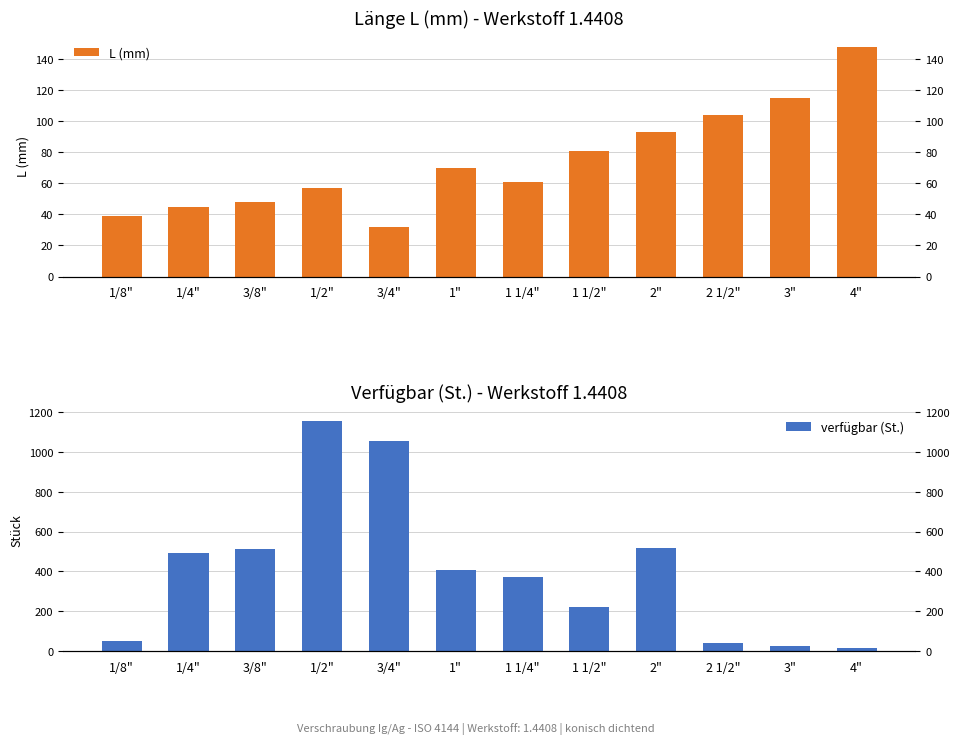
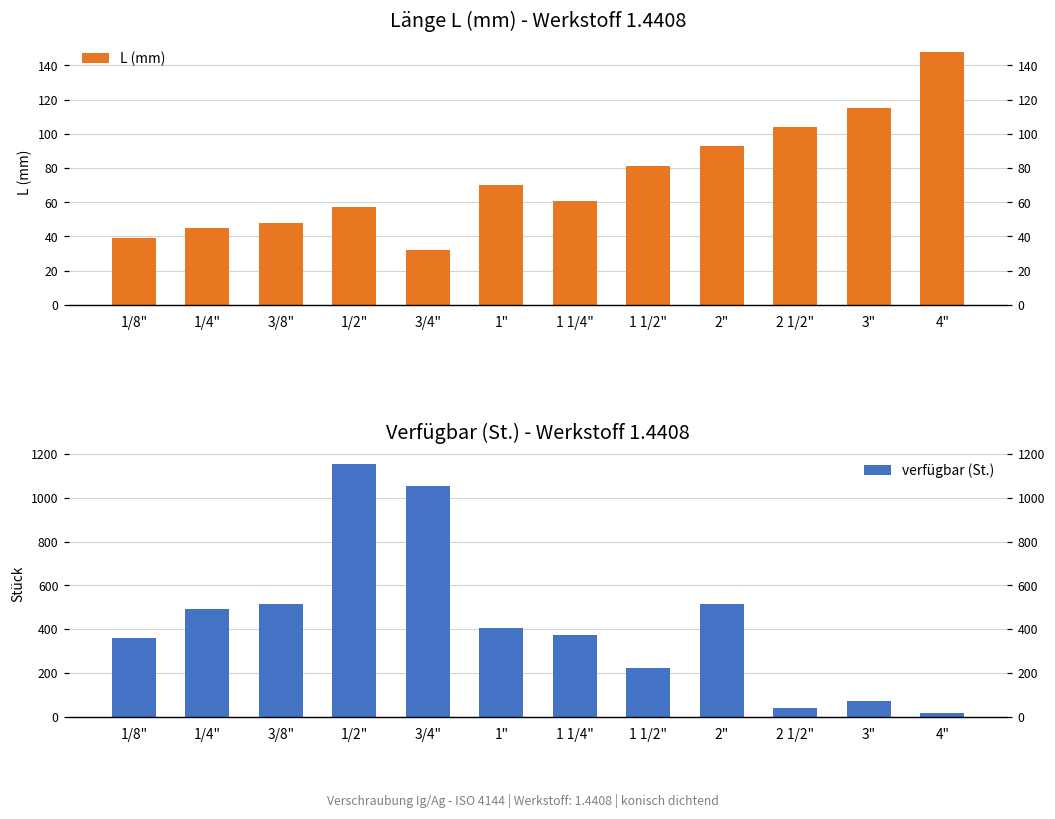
  {
    "Länge L (mm) - Werkstoff 1.4408": {
      "1/8\"": 39,
      "1/4\"": 45,
      "3/8\"": 48,
      "1/2\"": 57,
      "3/4\"": 32,
      "1\"": 70,
      "1 1/4\"": 61,
      "1 1/2\"": 81,
      "2\"": 93,
      "2 1/2\"": 104,
      "3\"": 115,
      "4\"": 148
    },
    "Verfügbar (St.) - Werkstoff 1.4408": {
-     "1/8\"": 50,
+     "1/8\"": 360,
      "1/4\"": 490,
      "3/8\"": 520,
      "1/2\"": 1160,
      "3/4\"": 1060,
      "1\"": 410,
      "1 1/4\"": 370,
      "1 1/2\"": 220,
      "2\"": 520,
      "2 1/2\"": 40,
-     "3\"": 20,
+     "3\"": 70,
      "4\"": 20
    }
  }
